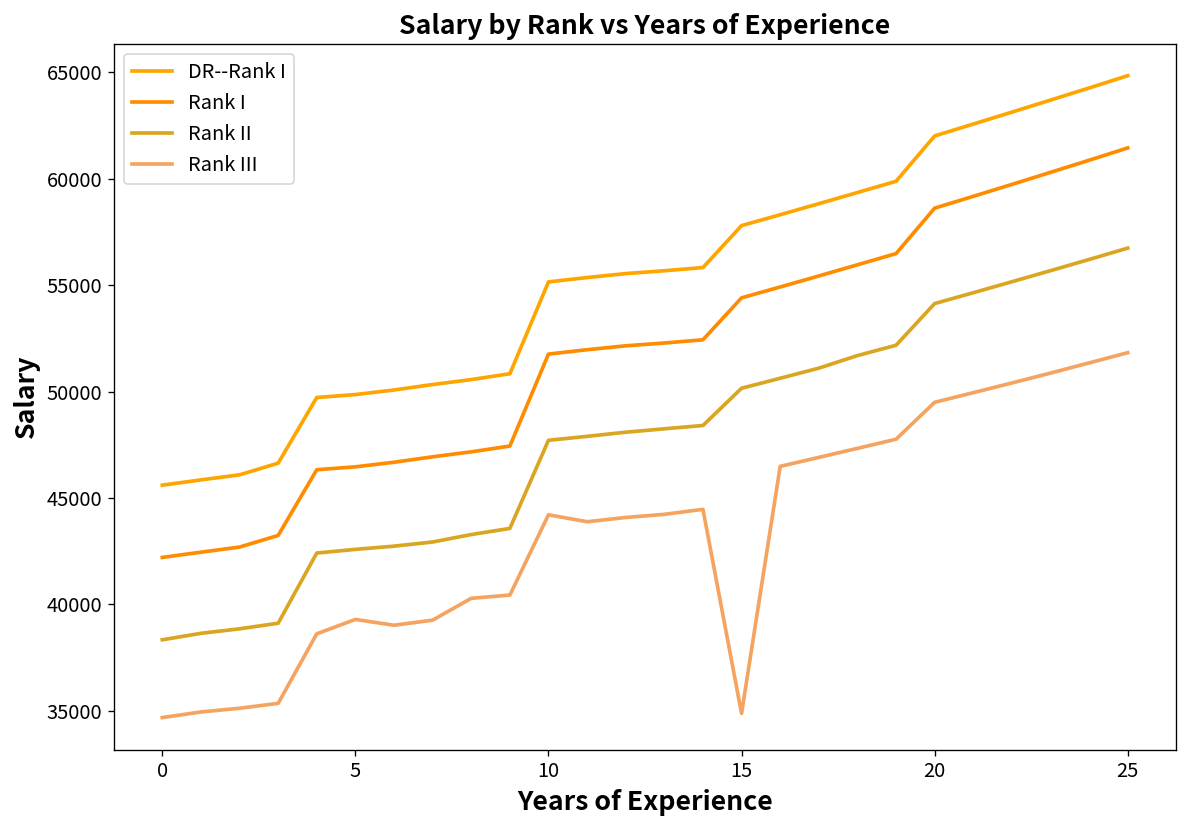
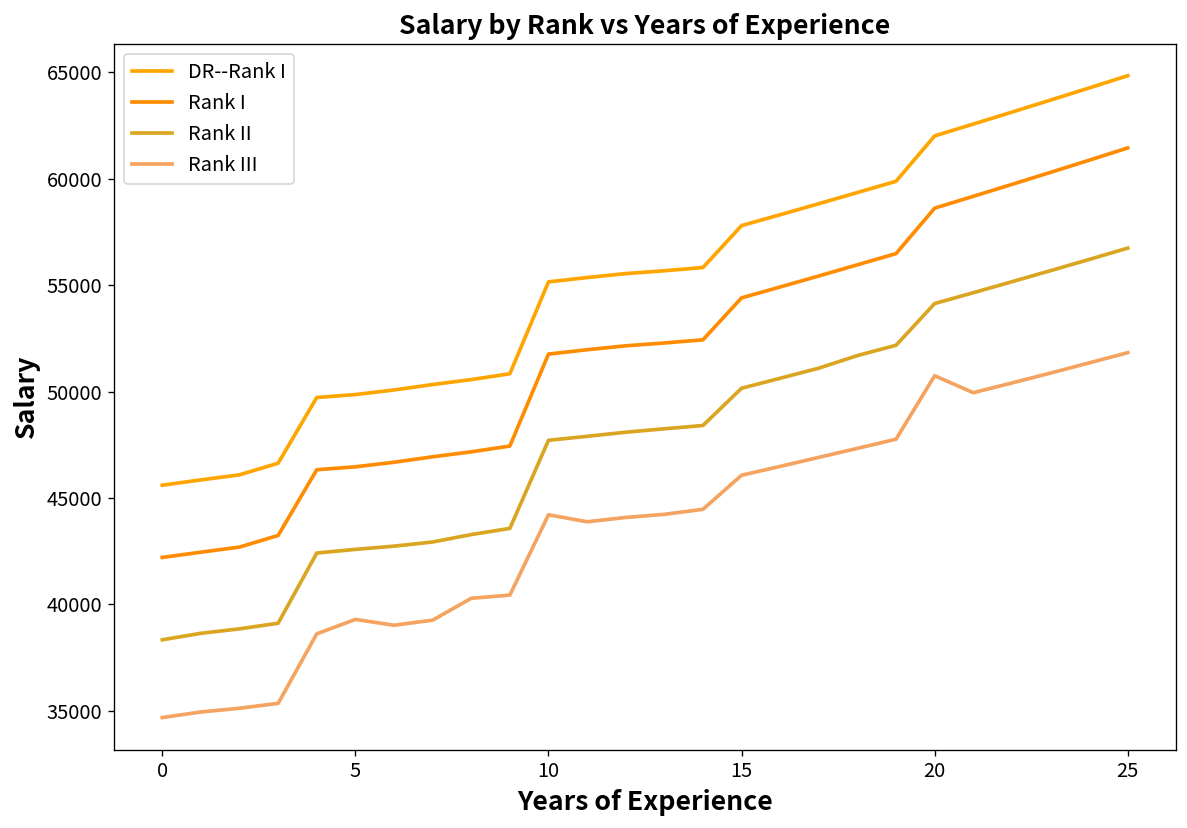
  {
    "Rank III": {
      "0": 34700,
      "5": 39300,
      "10": 44200,
-     "15": 34900,
-     "20": 49500,
+     "15": 46100,
+     "20": 50700,
      "25": 51800
    }
  }
